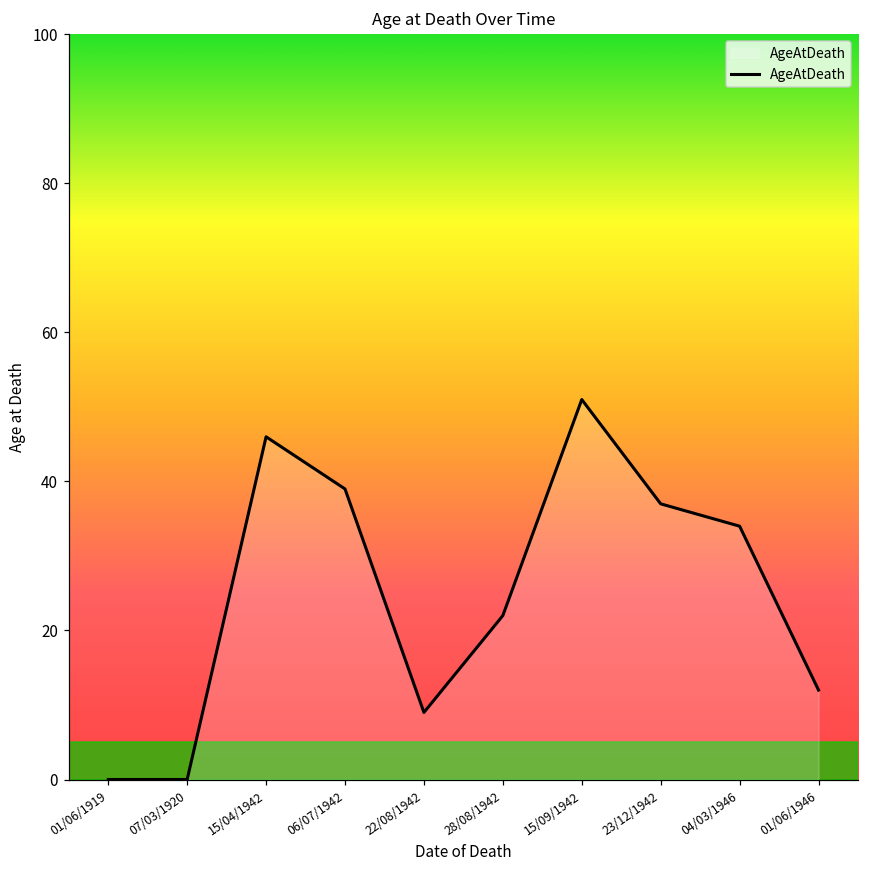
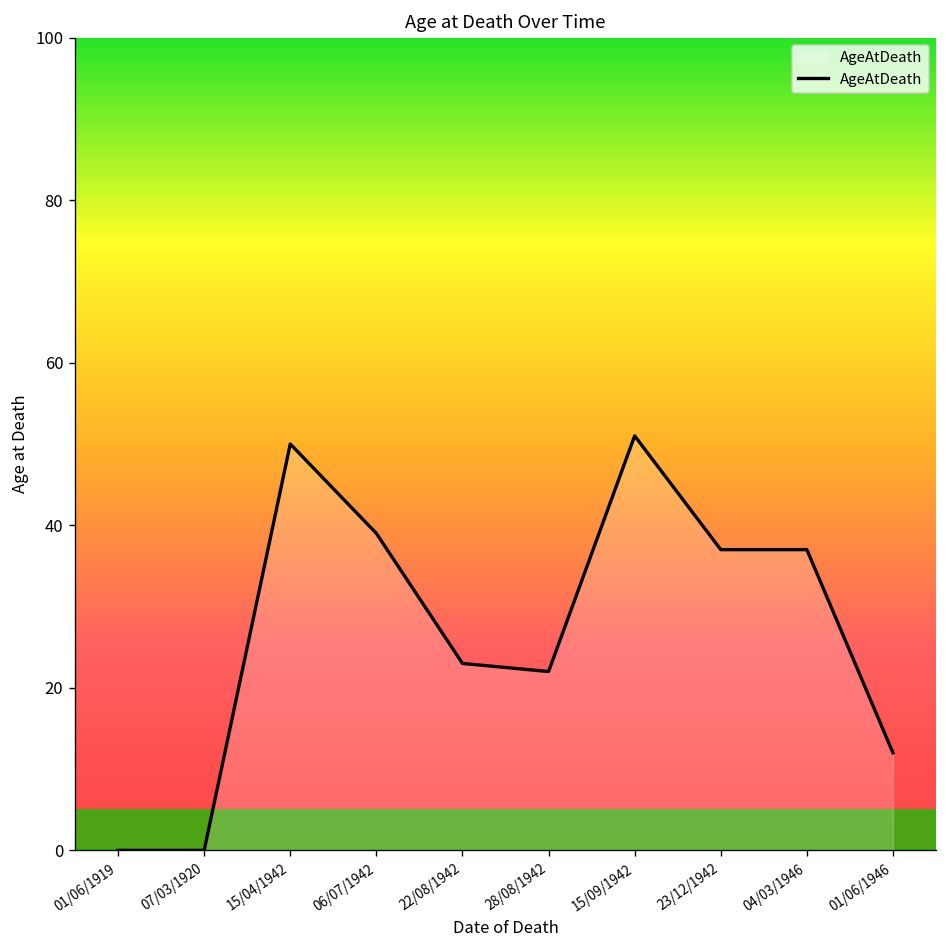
  {
-   "15/04/1942": 46,
+   "15/04/1942": 50,
    "06/07/1942": 39,
-   "22/08/1942": 9,
+   "22/08/1942": 23,
    "28/08/1942": 22,
    "15/09/1942": 51,
    "23/12/1942": 37,
-   "04/03/1946": 34,
+   "04/03/1946": 37,
    "01/06/1946": 12
  }
